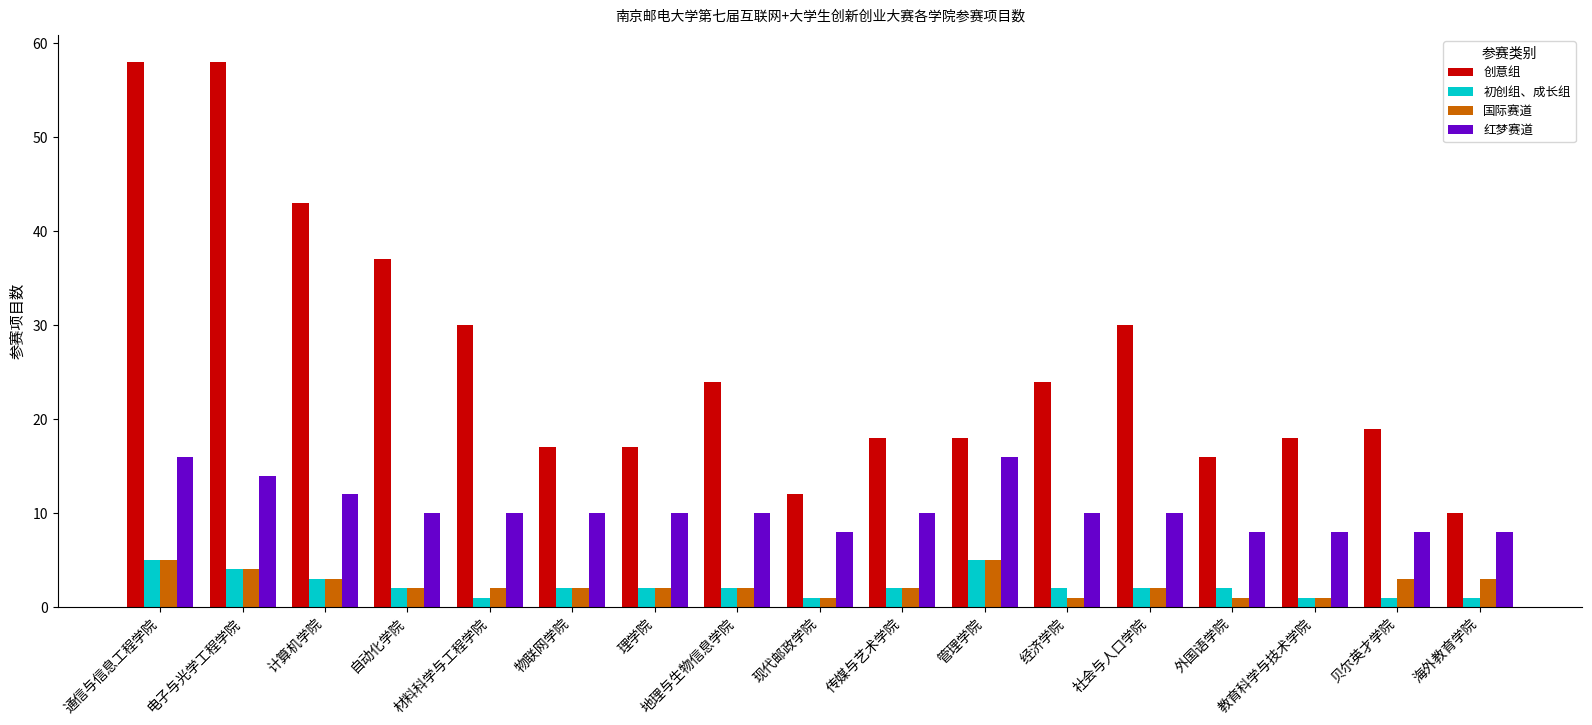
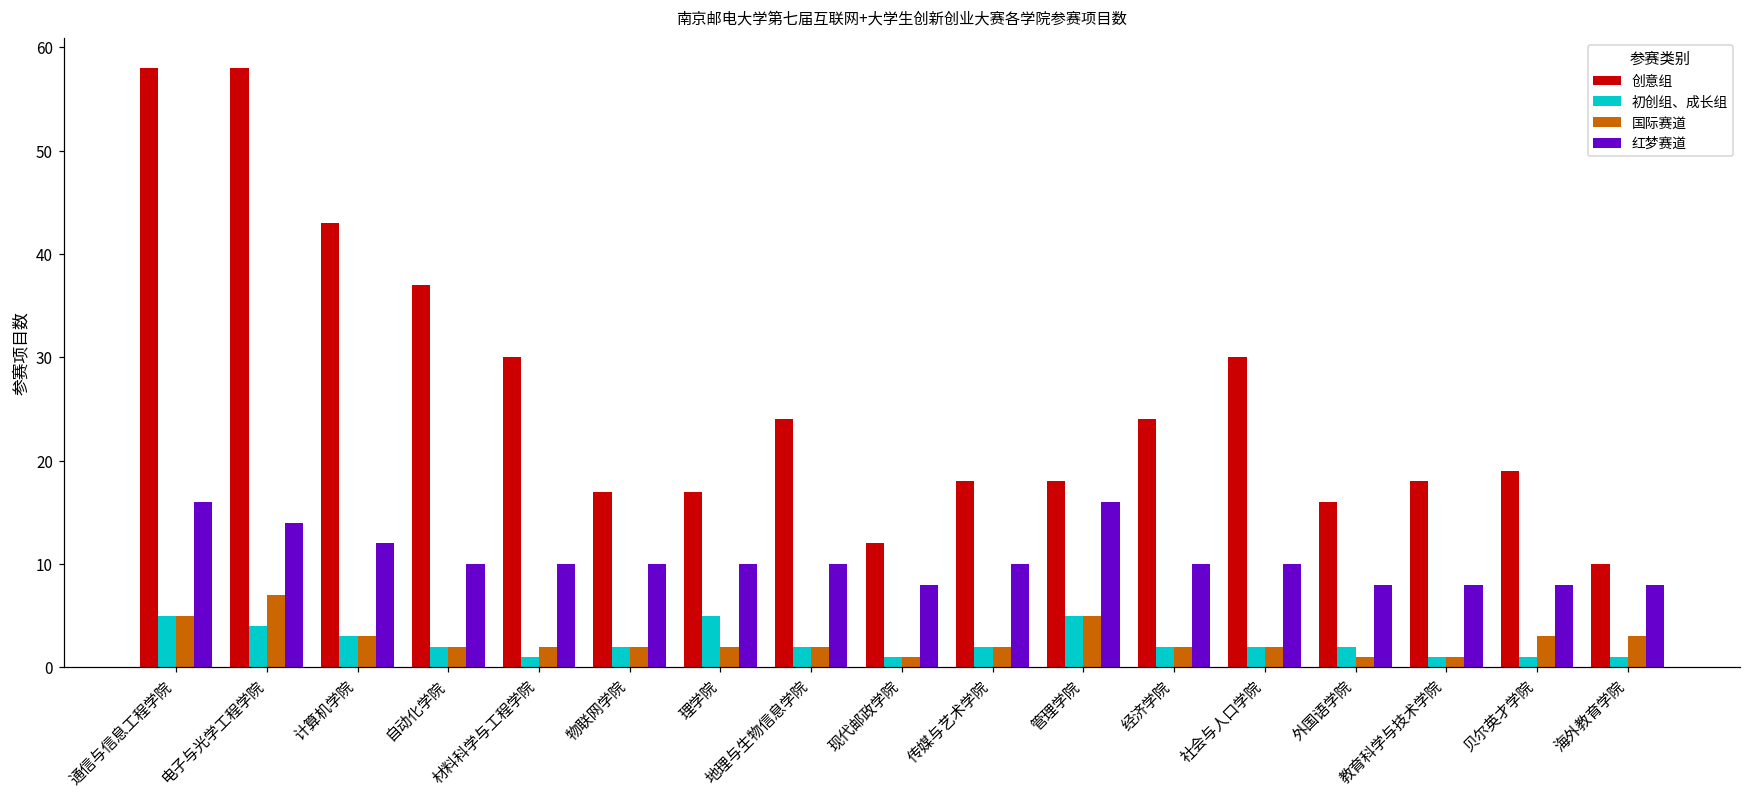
  {
    "创意组": {
      "通信与信息工程学院": 58,
      "电子与光学工程学院": 58,
      "计算机学院": 43,
      "自动化学院": 37,
      "材料科学与工程学院": 30,
      "物联网学院": 17,
      "理学院": 17,
      "地理与生物信息学院": 24,
      "现代邮政学院": 12,
      "传媒与艺术学院": 18,
      "管理学院": 18,
      "经济学院": 24,
      "社会与人口学院": 30,
      "外国语学院": 16,
      "教育科学与技术学院": 18,
      "贝尔英才学院": 19,
      "海外教育学院": 10
    },
    "初创组、成长组": {
      "通信与信息工程学院": 5,
      "电子与光学工程学院": 4,
      "计算机学院": 3,
      "自动化学院": 2,
      "材料科学与工程学院": 1,
      "物联网学院": 2,
-     "理学院": 2,
+     "理学院": 5,
      "地理与生物信息学院": 2,
      "现代邮政学院": 1,
      "传媒与艺术学院": 2,
      "管理学院": 5,
      "经济学院": 2,
      "社会与人口学院": 2,
      "外国语学院": 2,
      "教育科学与技术学院": 1,
      "贝尔英才学院": 1,
      "海外教育学院": 1
    },
    "国际赛道": {
      "通信与信息工程学院": 5,
-     "电子与光学工程学院": 4,
+     "电子与光学工程学院": 7,
      "计算机学院": 3,
      "自动化学院": 2,
      "材料科学与工程学院": 2,
      "物联网学院": 2,
      "理学院": 2,
      "地理与生物信息学院": 2,
      "现代邮政学院": 1,
      "传媒与艺术学院": 2,
      "管理学院": 5,
-     "经济学院": 1,
+     "经济学院": 2,
      "社会与人口学院": 2,
      "外国语学院": 1,
      "教育科学与技术学院": 1,
      "贝尔英才学院": 3,
      "海外教育学院": 3
    },
    "红梦赛道": {
      "通信与信息工程学院": 16,
      "电子与光学工程学院": 14,
      "计算机学院": 12,
      "自动化学院": 10,
      "材料科学与工程学院": 10,
      "物联网学院": 10,
      "理学院": 10,
      "地理与生物信息学院": 10,
      "现代邮政学院": 8,
      "传媒与艺术学院": 10,
      "管理学院": 16,
      "经济学院": 10,
      "社会与人口学院": 10,
      "外国语学院": 8,
      "教育科学与技术学院": 8,
      "贝尔英才学院": 8,
      "海外教育学院": 8
    }
  }
